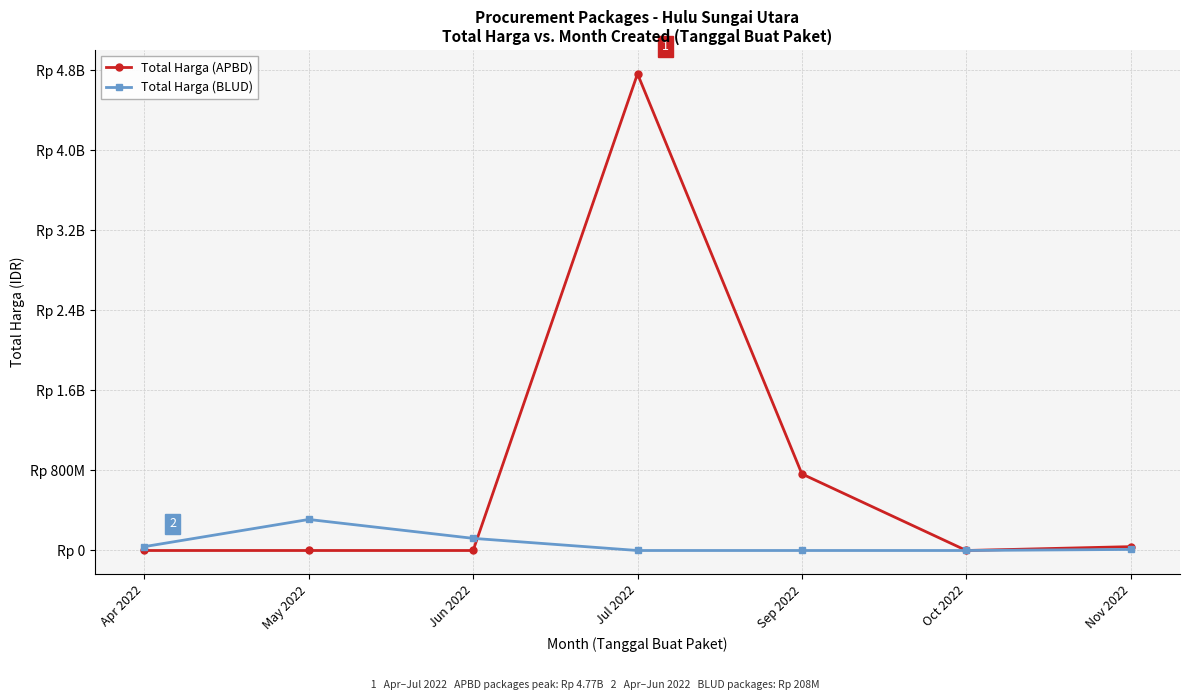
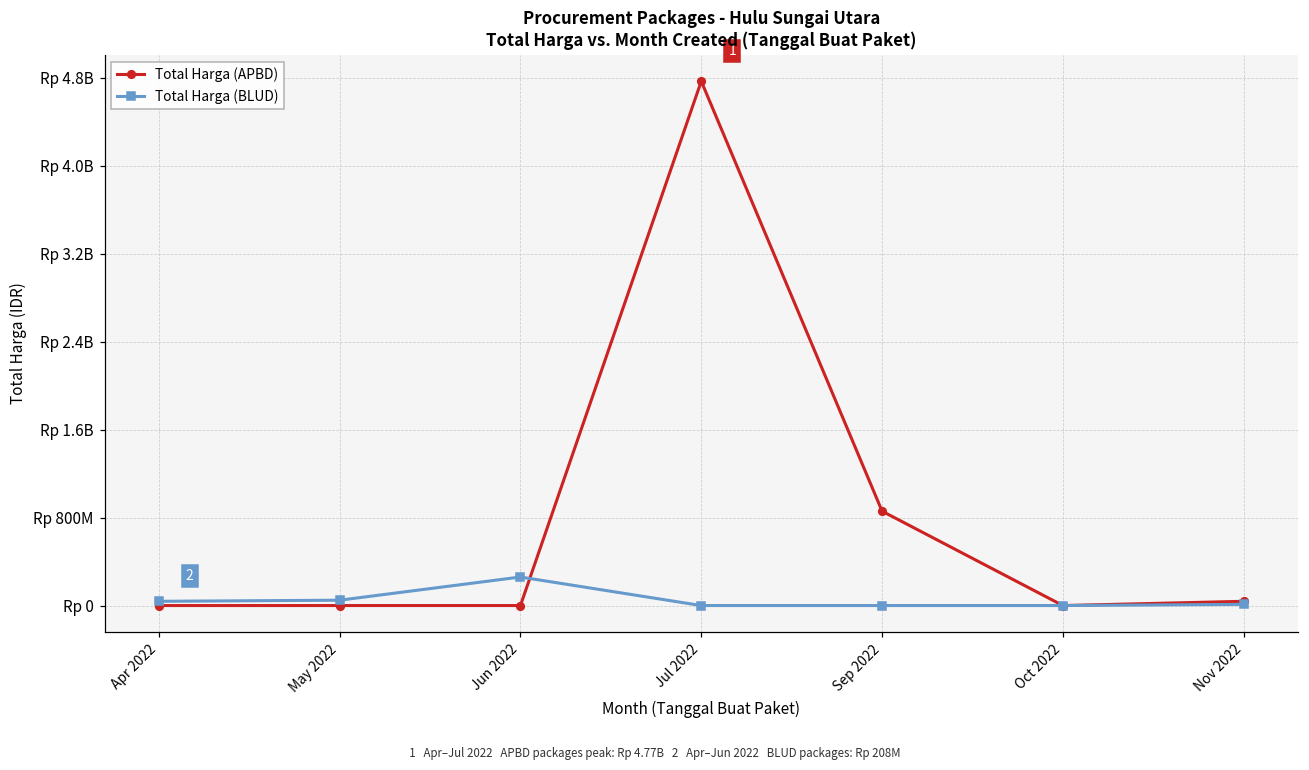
  {
    "Total Harga (APBD)": {
      "Apr 2022": "Rp 0",
      "May 2022": "Rp 0",
      "Jun 2022": "Rp 0",
      "Jul 2022": "Rp 4800000000",
-     "Sep 2022": "Rp 800000000",
+     "Sep 2022": "Rp 900000000",
      "Nov 2022": "Rp 0"
    },
    "Total Harga (BLUD)": {
      "Apr 2022": "Rp 0",
-     "May 2022": "Rp 300000000",
-     "Jun 2022": "Rp 100000000",
+     "May 2022": "Rp 0",
+     "Jun 2022": "Rp 300000000",
      "Jul 2022": "Rp 0",
      "Sep 2022": "Rp 0",
      "Nov 2022": "Rp 0"
    }
  }
